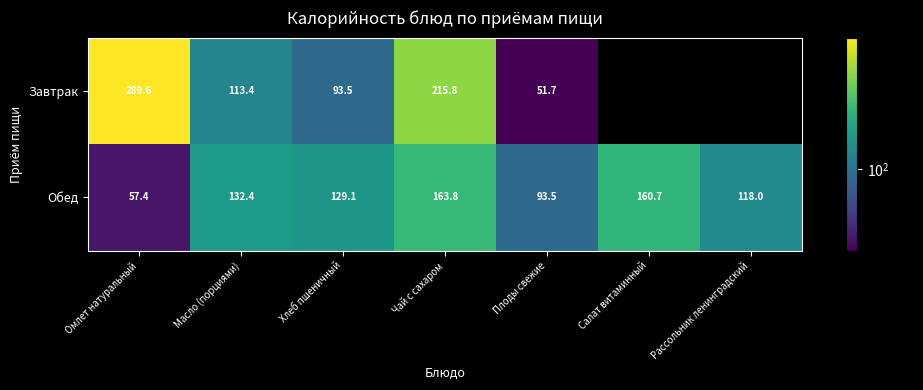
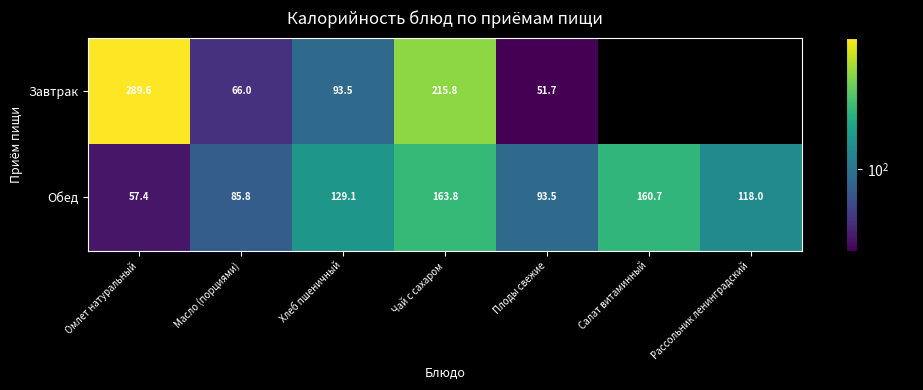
  {
    "Завтрак": {
      "Омлет натуральный": 289.6,
-     "Масло (порциями)": 113.4,
+     "Масло (порциями)": 66.0,
      "Хлеб пшеничный": 93.5,
      "Чай с сахаром": 215.8,
      "Плоды свежие": 51.7
    },
    "Обед": {
      "Омлет натуральный": 57.4,
-     "Масло (порциями)": 132.4,
+     "Масло (порциями)": 85.8,
      "Хлеб пшеничный": 129.1,
      "Чай с сахаром": 163.8,
      "Плоды свежие": 93.5,
      "Салат витаминный": 160.7,
      "Рассольник ленинградский": 118.0
    }
  }
